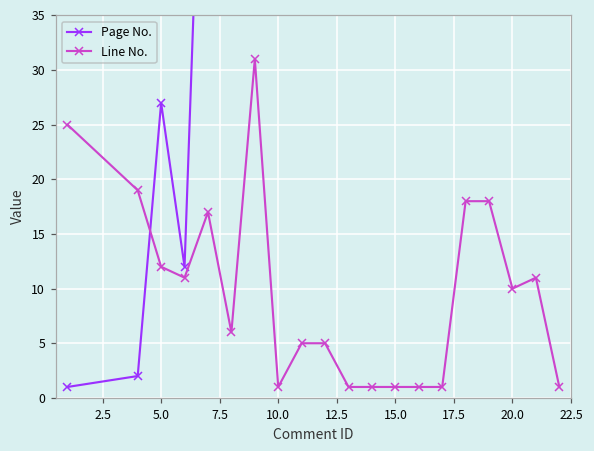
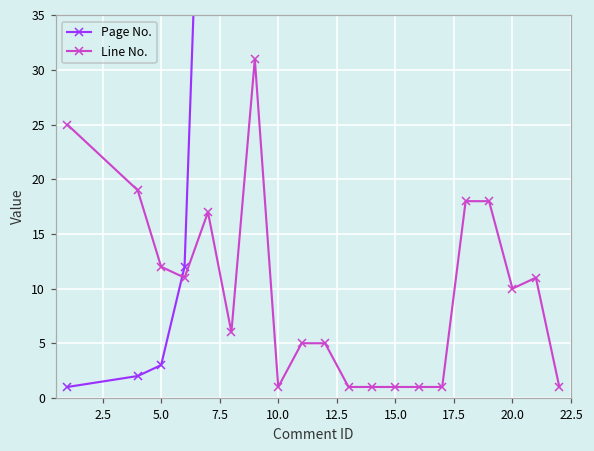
  {
    "Page No.": {
-     "5.0": 27
+     "5.0": 3
    },
    "Line No.": {
      "5.0": 12,
      "10.0": 1,
      "15.0": 1,
      "20.0": 10
    }
  }
